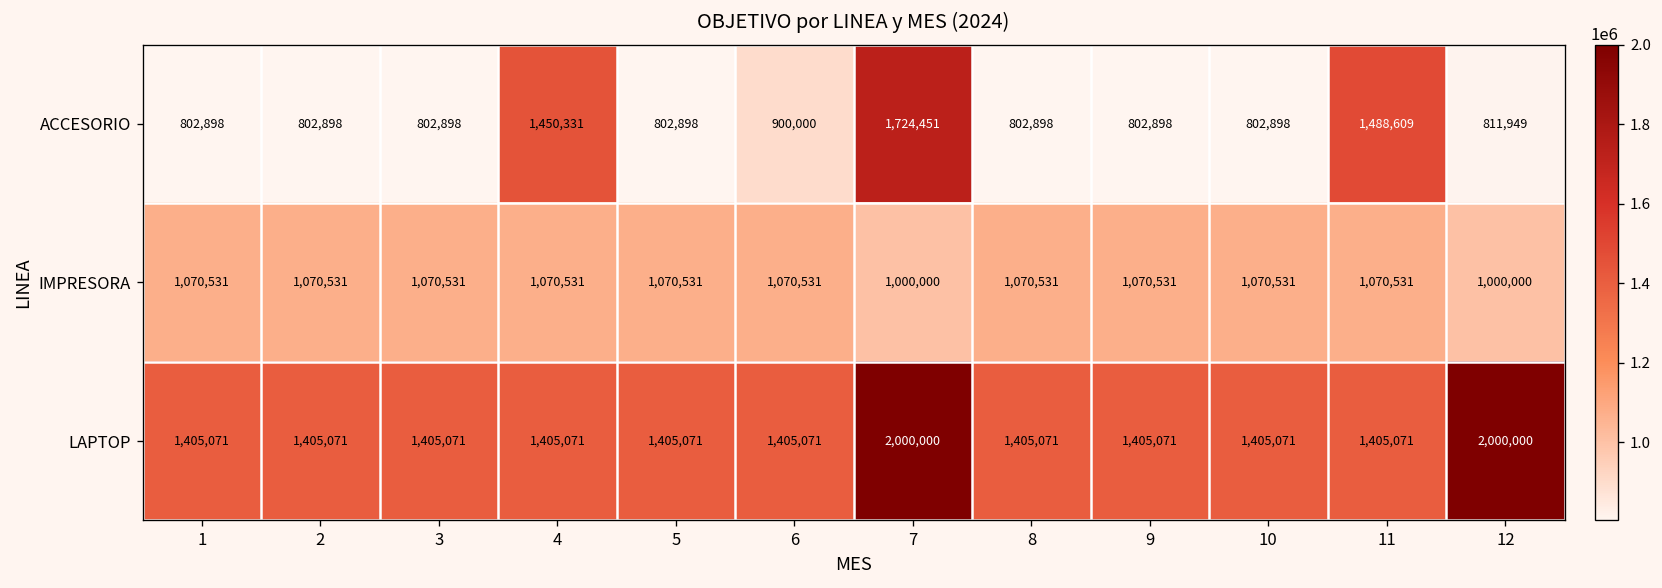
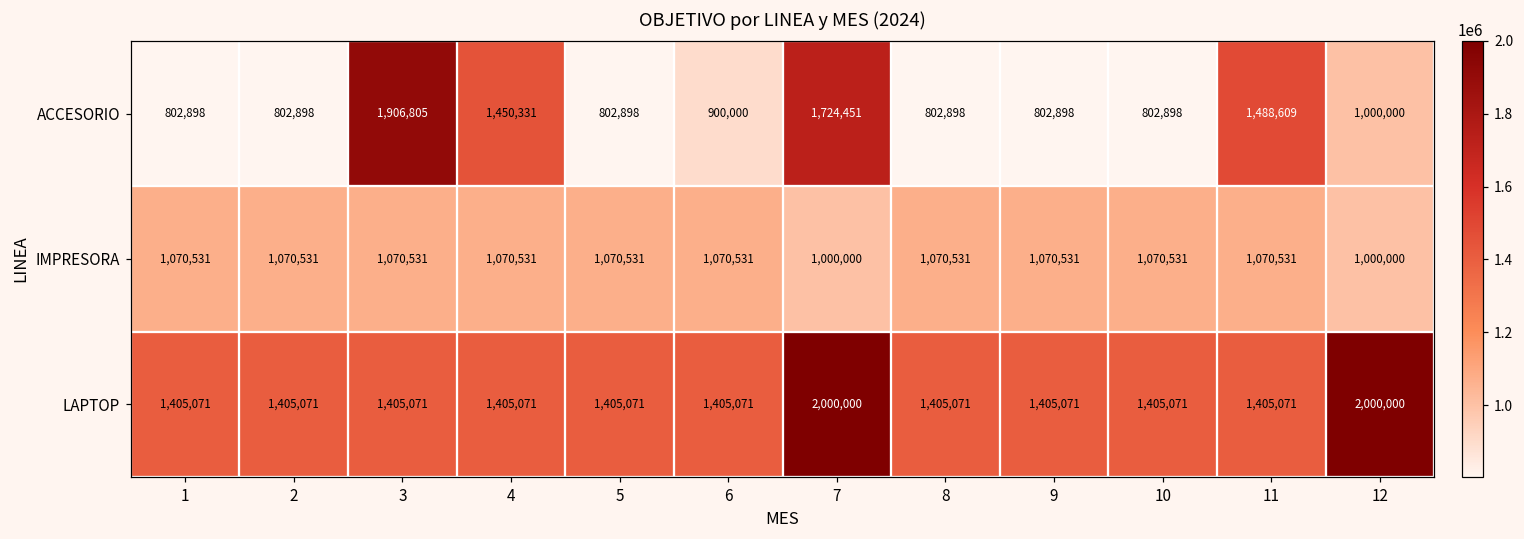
  {
    "ACCESORIO": {
      "1": "802,898",
      "2": "802,898",
-     "3": "802,898",
+     "3": "1,906,805",
      "4": "1,450,331",
      "5": "802,898",
      "6": "900,000",
      "7": "1,724,451",
      "8": "802,898",
      "9": "802,898",
      "10": "802,898",
      "11": "1,488,609",
-     "12": "811,949"
+     "12": "1,000,000"
    },
    "IMPRESORA": {
      "1": "1,070,531",
      "2": "1,070,531",
      "3": "1,070,531",
      "4": "1,070,531",
      "5": "1,070,531",
      "6": "1,070,531",
      "7": "1,000,000",
      "8": "1,070,531",
      "9": "1,070,531",
      "10": "1,070,531",
      "11": "1,070,531",
      "12": "1,000,000"
    },
    "LAPTOP": {
      "1": "1,405,071",
      "2": "1,405,071",
      "3": "1,405,071",
      "4": "1,405,071",
      "5": "1,405,071",
      "6": "1,405,071",
      "7": "2,000,000",
      "8": "1,405,071",
      "9": "1,405,071",
      "10": "1,405,071",
      "11": "1,405,071",
      "12": "2,000,000"
    }
  }
